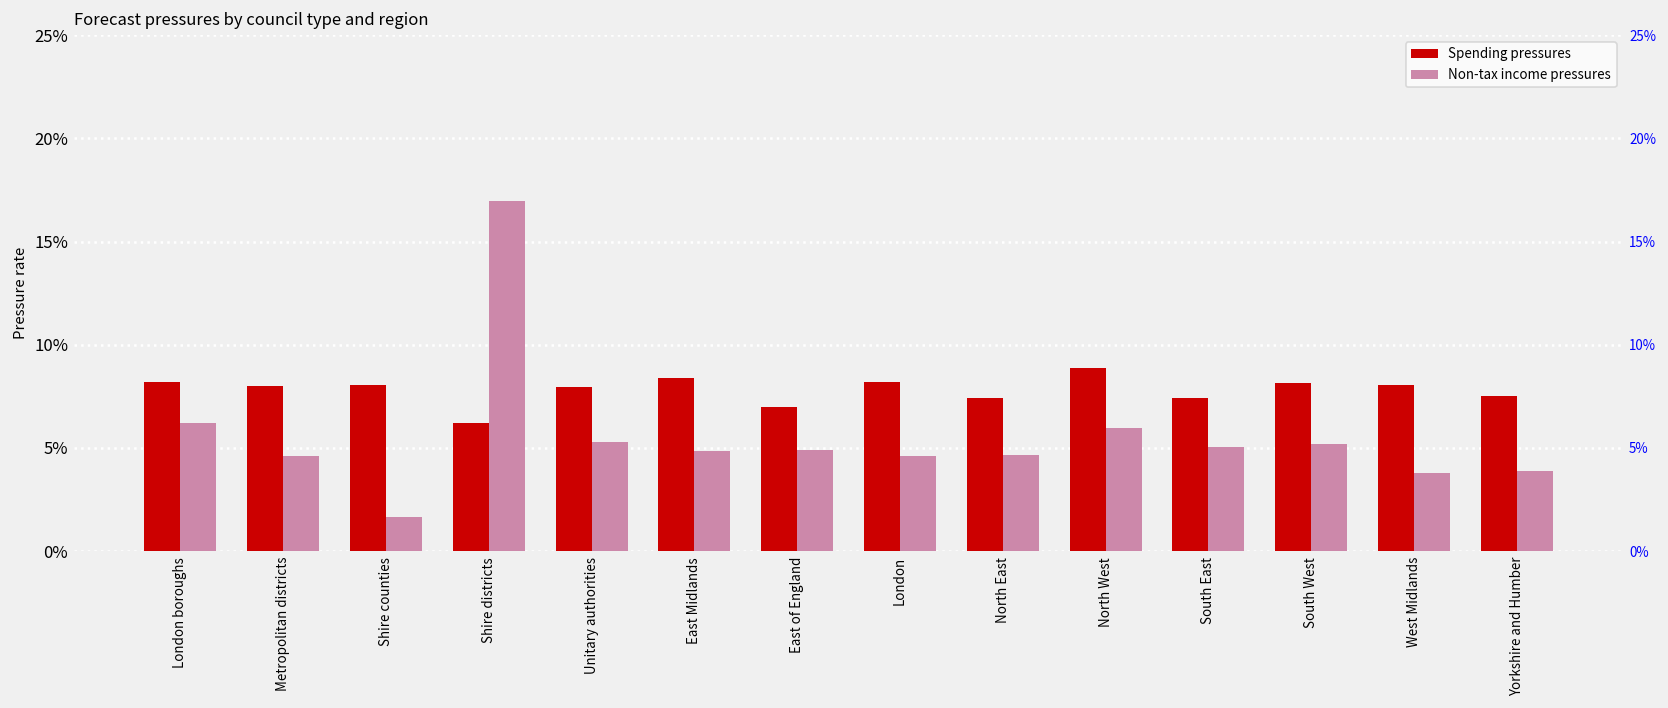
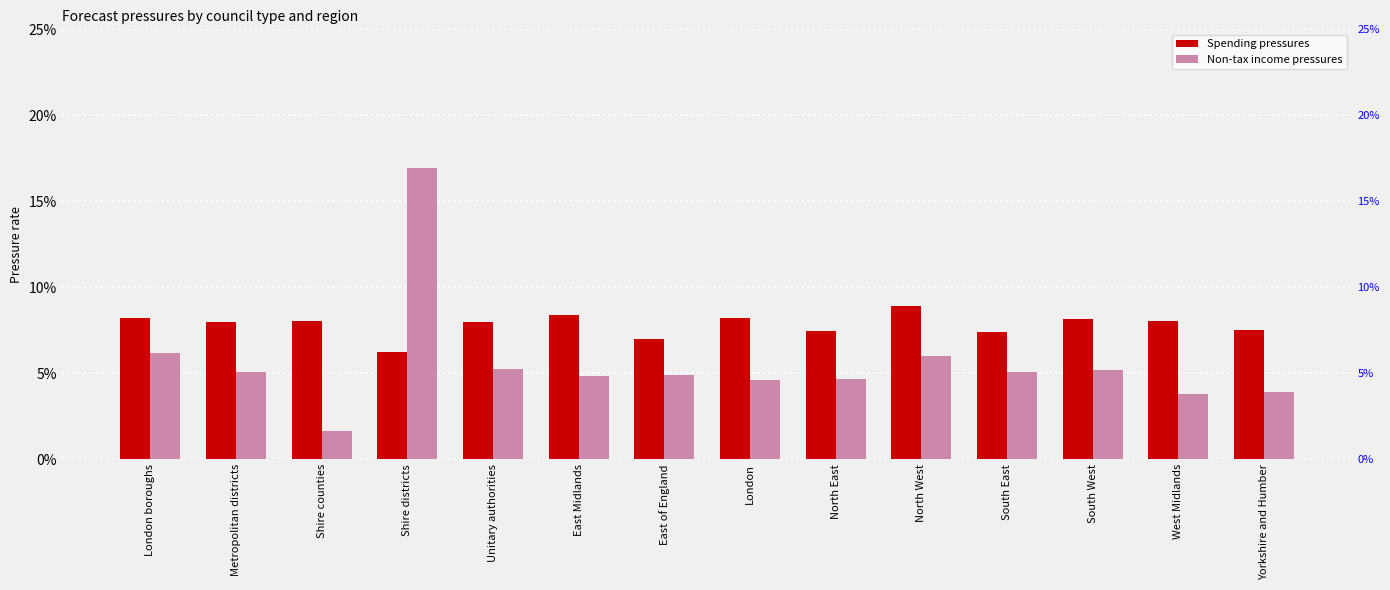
  {
    "Spending pressures": {
      "London boroughs": "8.2%",
      "Metropolitan districts": "8.0%",
      "Shire counties": "8.1%",
      "Shire districts": "6.2%",
      "Unitary authorities": "8.0%",
      "East Midlands": "8.4%",
      "East of England": "7.0%",
      "London": "8.2%",
      "North East": "7.4%",
      "North West": "8.9%",
      "South East": "7.4%",
      "South West": "8.1%",
      "West Midlands": "8.0%",
      "Yorkshire and Humber": "7.5%"
    },
    "Non-tax income pressures": {
      "London boroughs": "6.2%",
-     "Metropolitan districts": "4.6%",
+     "Metropolitan districts": "5.1%",
      "Shire counties": "1.6%",
      "Shire districts": "17.0%",
      "Unitary authorities": "5.3%",
      "East Midlands": "4.9%",
      "East of England": "4.9%",
      "London": "4.6%",
      "North East": "4.6%",
      "North West": "6.0%",
      "South East": "5.0%",
      "South West": "5.2%",
      "West Midlands": "3.8%",
      "Yorkshire and Humber": "3.9%"
    }
  }
